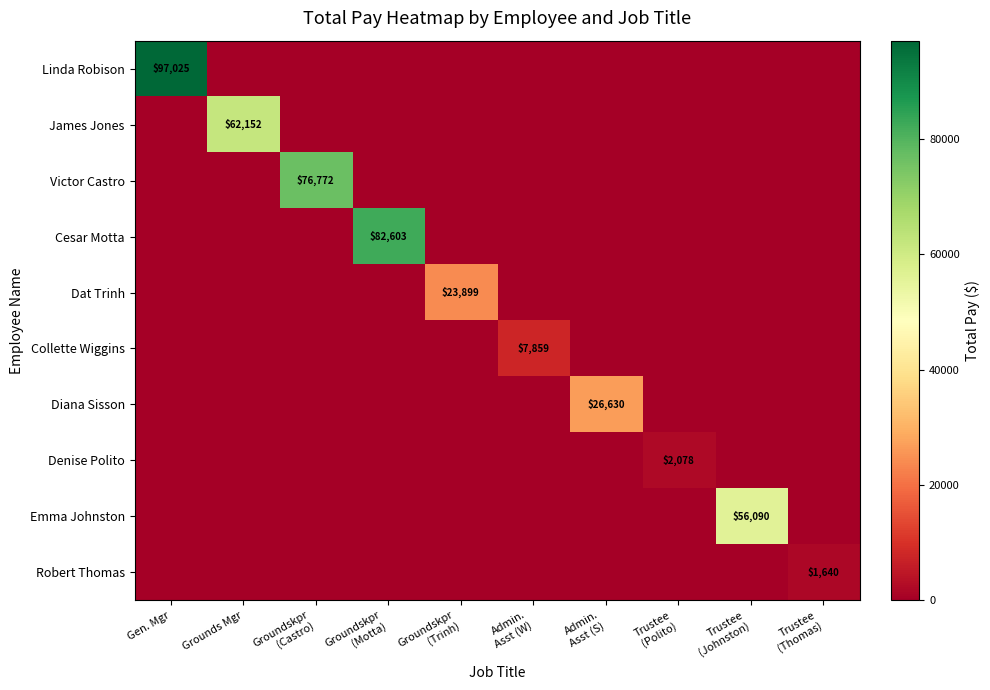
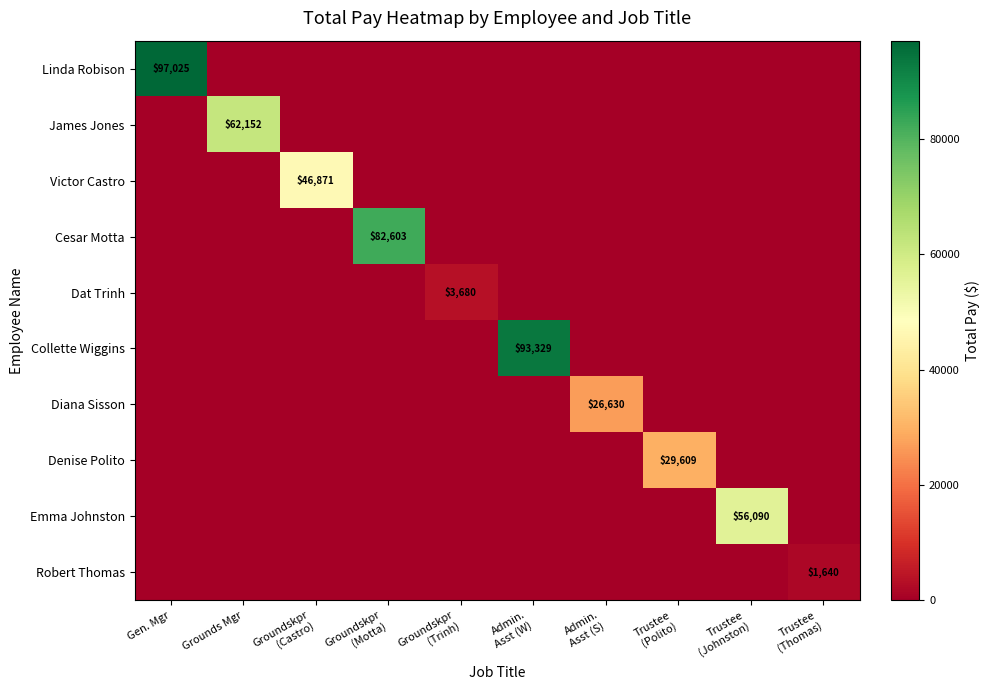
  {
    "Linda Robison": {
      "Gen. Mgr": "$97,025"
    },
    "James Jones": {
      "Grounds Mgr": "$62,152"
    },
    "Victor Castro": {
-     "Groundskpr (Castro)": "$76,772"
+     "Groundskpr (Castro)": "$46,871"
    },
    "Cesar Motta": {
      "Groundskpr (Motta)": "$82,603"
    },
    "Dat Trinh": {
-     "Groundskpr (Trinh)": "$23,899"
+     "Groundskpr (Trinh)": "$3,680"
    },
    "Collette Wiggins": {
-     "Admin. Asst (W)": "$7,859"
+     "Admin. Asst (W)": "$93,329"
    },
    "Diana Sisson": {
      "Admin. Asst (S)": "$26,630"
    },
    "Denise Polito": {
-     "Trustee (Polito)": "$2,078"
+     "Trustee (Polito)": "$29,609"
    },
    "Emma Johnston": {
      "Trustee (Johnston)": "$56,090"
    },
    "Robert Thomas": {
      "Trustee (Thomas)": "$1,640"
    }
  }
